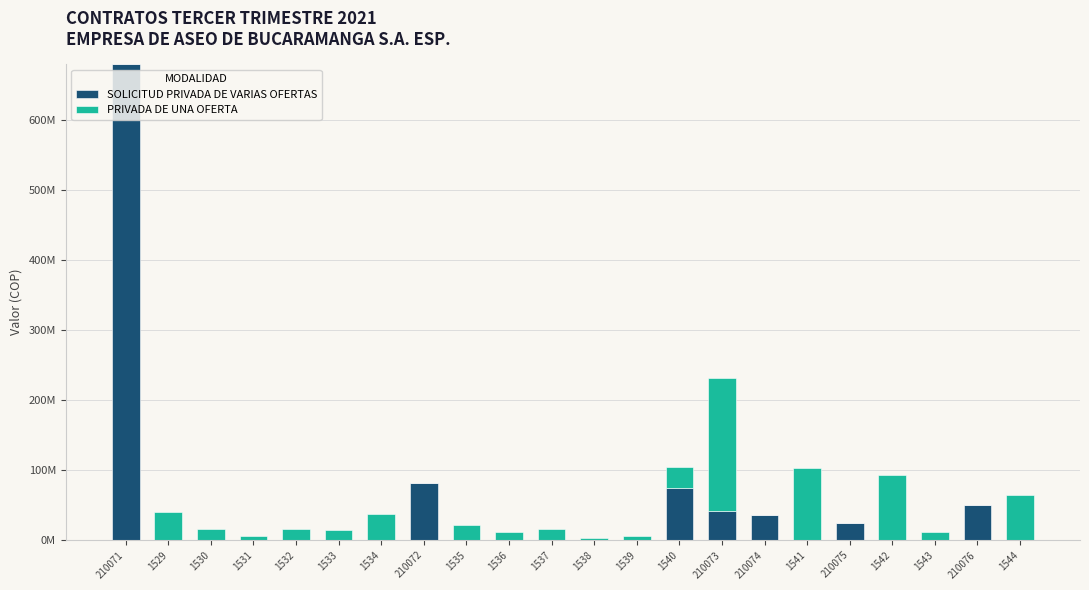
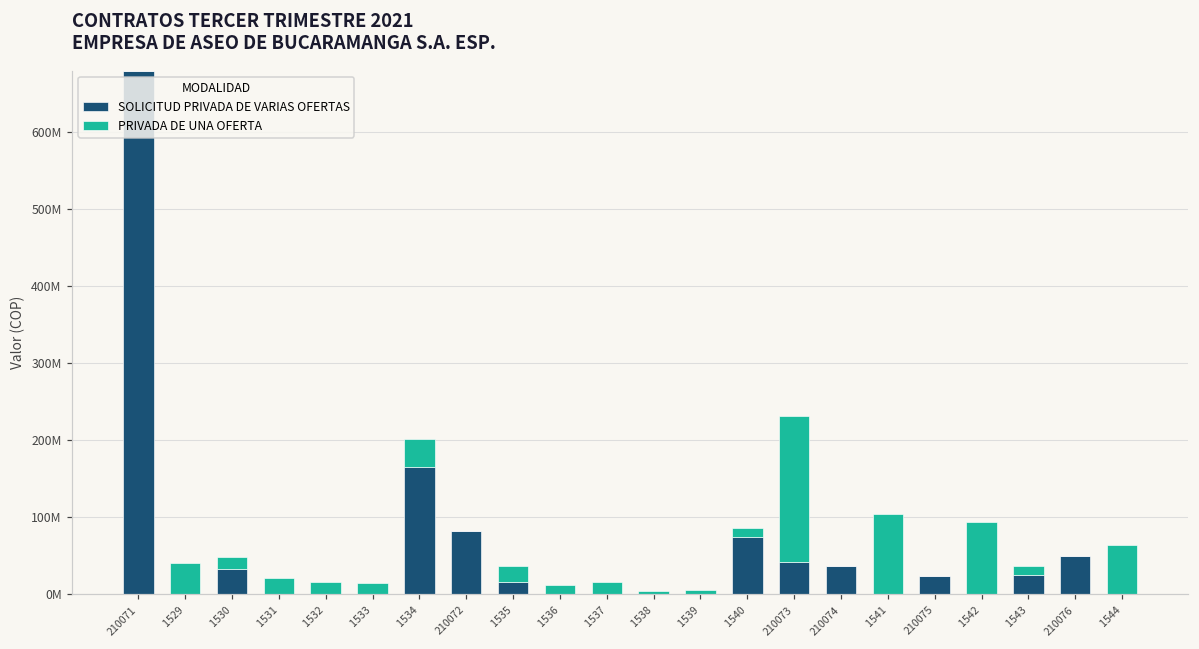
  {
    "SOLICITUD PRIVADA DE VARIAS OFERTAS": {
      "210071": 680000000,
      "1529": 0,
-     "1530": 0,
+     "1530": 30000000,
      "1531": 0,
      "1532": 0,
      "1533": 0,
-     "1534": 0,
+     "1534": 160000000,
      "210072": 80000000,
-     "1535": 0,
+     "1535": 20000000,
      "1536": 0,
      "1537": 0,
      "1538": 0,
      "1539": 0,
      "1540": 70000000,
      "210073": 40000000,
      "210074": 40000000,
      "1541": 0,
      "210075": 20000000,
      "1542": 0,
-     "1543": 0,
+     "1543": 20000000,
      "210076": 50000000,
      "1544": 0
    },
    "PRIVADA DE UNA OFERTA": {
      "210071": 0,
      "1529": 40000000,
      "1530": 20000000,
-     "1531": 10000000,
+     "1531": 20000000,
      "1532": 20000000,
      "1533": 10000000,
      "1534": 40000000,
      "210072": 0,
      "1535": 20000000,
      "1536": 10000000,
      "1537": 20000000,
      "1538": 0,
      "1539": 10000000,
-     "1540": 30000000,
+     "1540": 10000000,
      "210073": 190000000,
      "210074": 0,
      "1541": 100000000,
      "210075": 0,
      "1542": 90000000,
      "1543": 10000000,
      "210076": 0,
      "1544": 60000000
    }
  }
